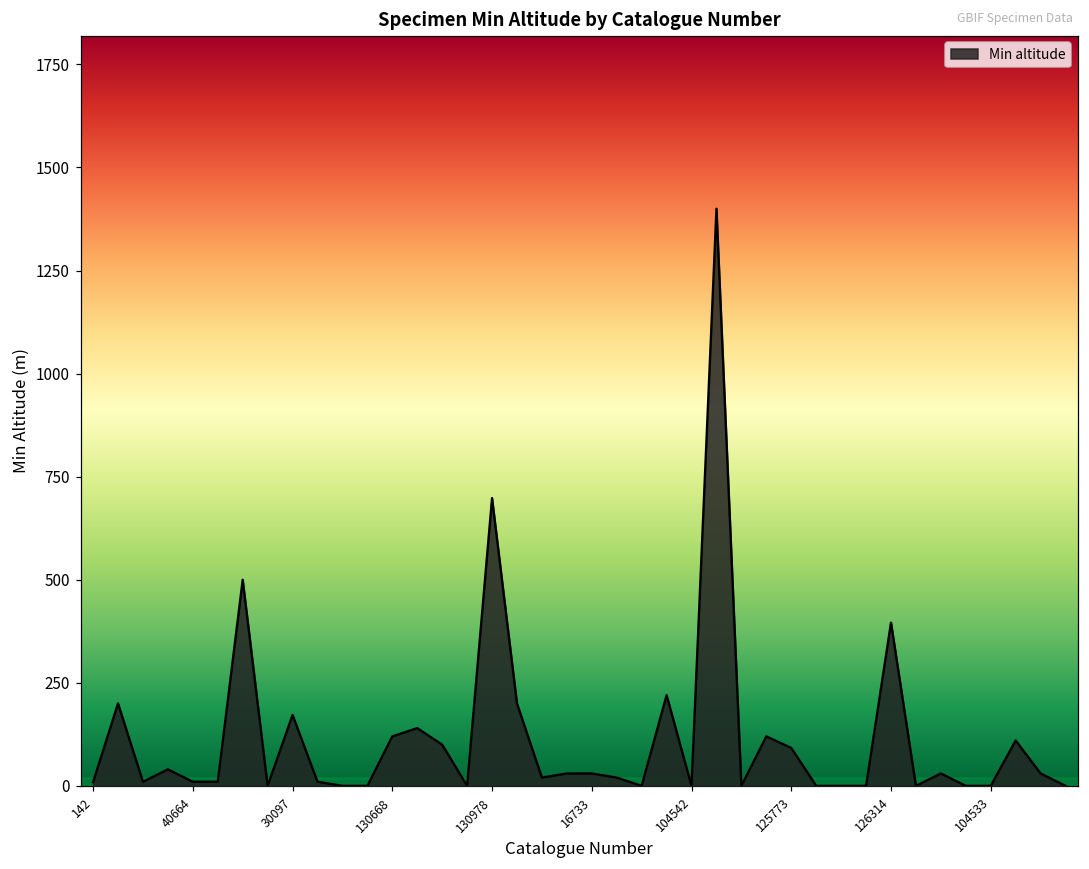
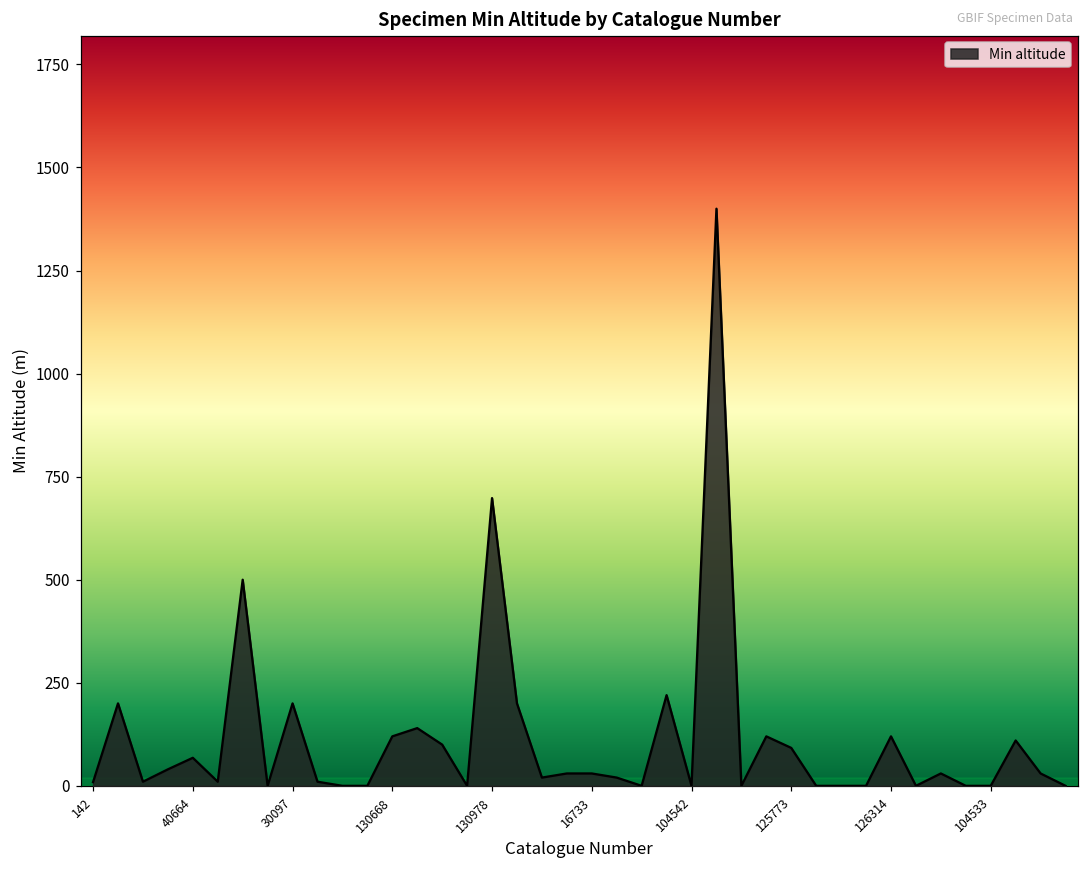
  {
    "142": 10,
-   "40664": 10,
-   "30097": 170,
+   "40664": 70,
+   "30097": 200,
    "130668": 120,
    "130978": 700,
    "16733": 30,
    "104542": 0,
    "125773": 90,
-   "126314": 400,
+   "126314": 120,
    "104533": 0
  }
